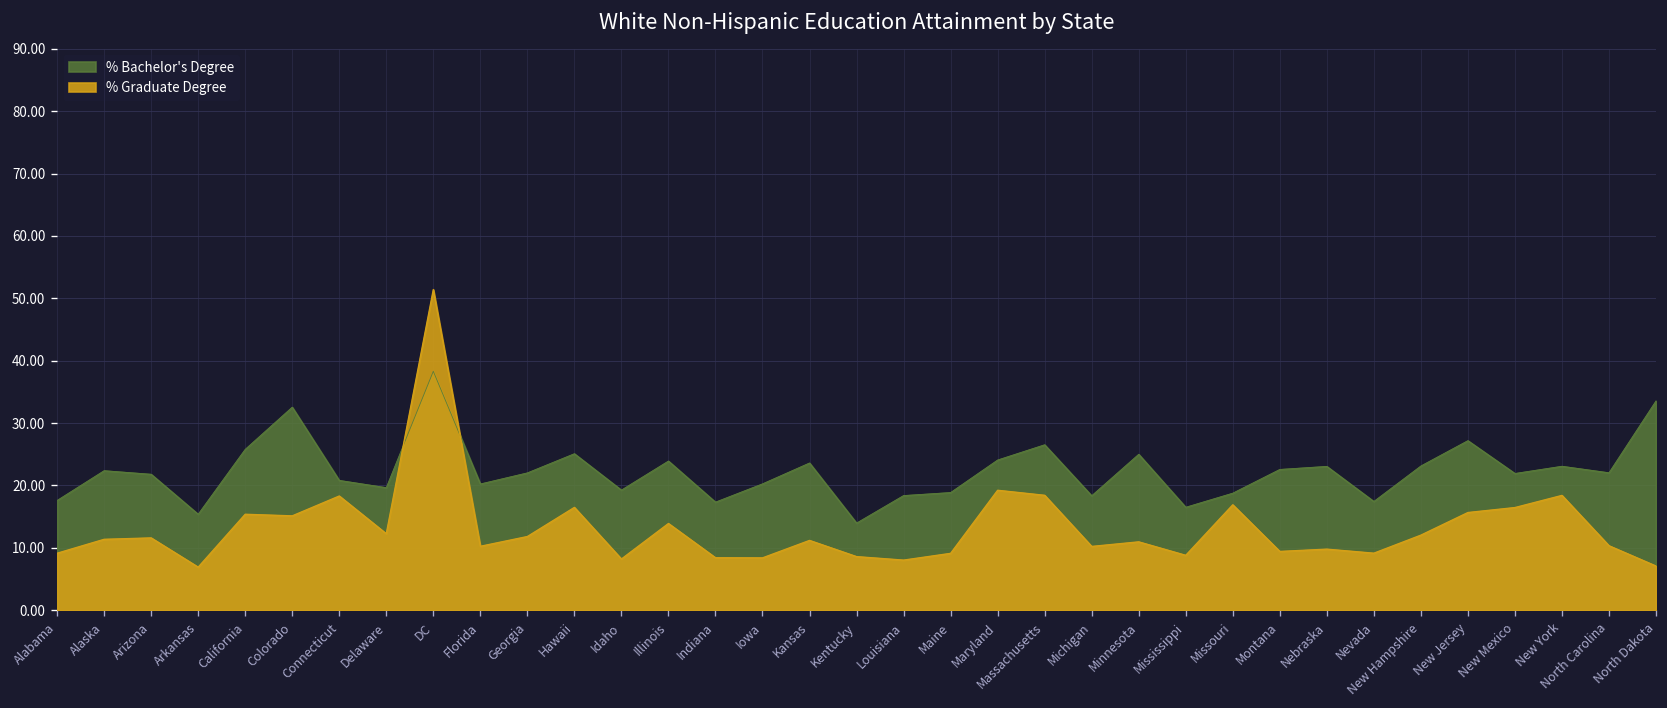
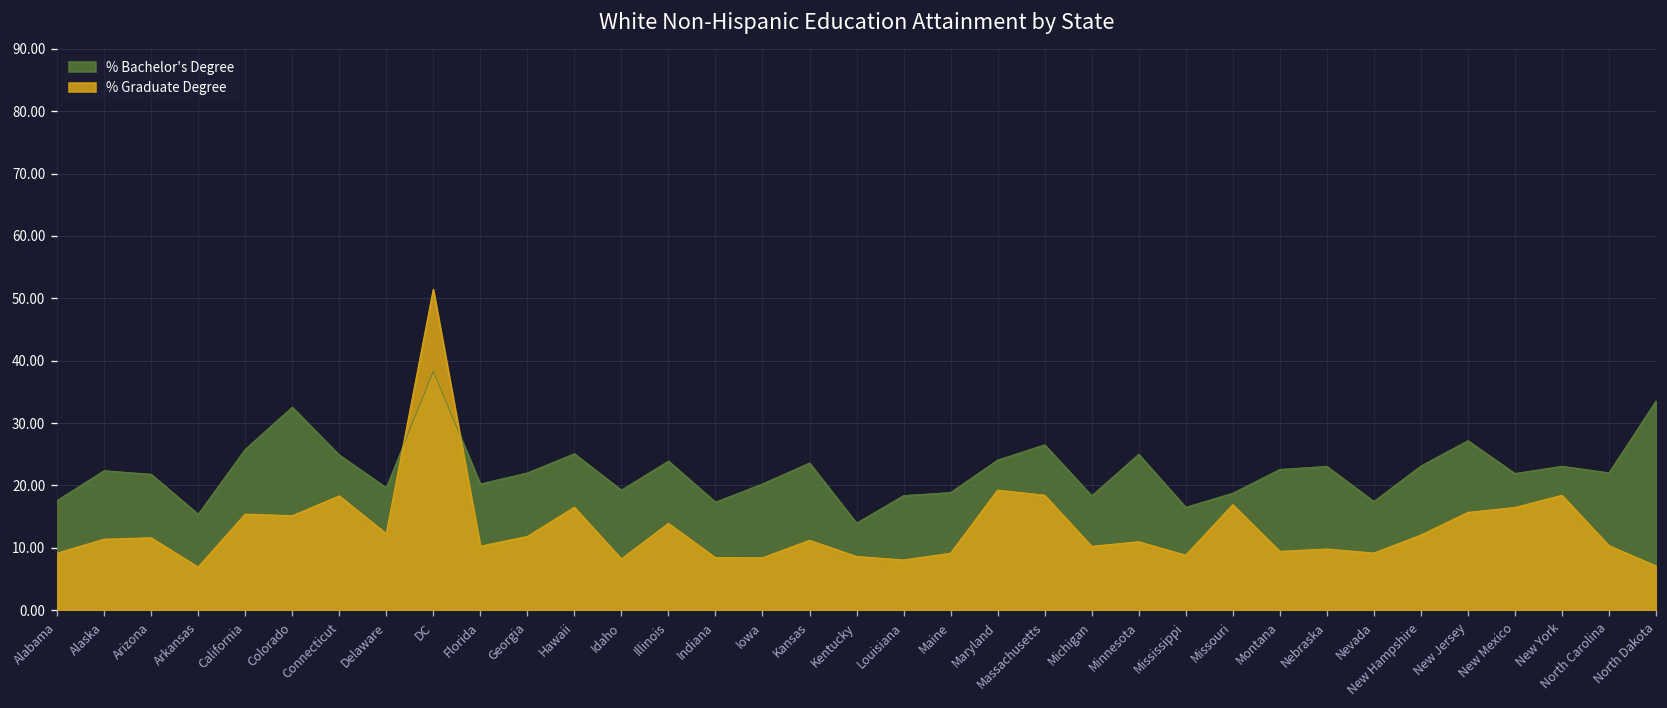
  {
    "% Bachelor's Degree": {
      "Alabama": 18,
      "Alaska": 22,
      "Arizona": 22,
      "Arkansas": 15,
      "California": 26,
      "Colorado": 33,
-     "Connecticut": 21,
+     "Connecticut": 25,
      "Delaware": 20,
      "DC": 38,
      "Florida": 20,
      "Georgia": 22,
      "Hawaii": 25,
      "Idaho": 19,
      "Illinois": 24,
      "Indiana": 17,
      "Iowa": 20,
      "Kansas": 24,
      "Kentucky": 14,
      "Louisiana": 18,
      "Maine": 19,
      "Maryland": 24,
      "Massachusetts": 27,
      "Michigan": 18,
      "Minnesota": 25,
      "Mississippi": 17,
      "Missouri": 19,
      "Montana": 23,
      "Nebraska": 23,
      "Nevada": 17,
      "New Hampshire": 23,
      "New Jersey": 27,
      "New Mexico": 22,
      "New York": 23,
      "North Carolina": 22,
      "North Dakota": 34
    },
    "% Graduate Degree": {
      "Alabama": 9,
      "Alaska": 11,
      "Arizona": 12,
      "Arkansas": 7,
      "California": 15,
      "Colorado": 15,
      "Connecticut": 18,
      "Delaware": 12,
      "DC": 51,
      "Florida": 10,
      "Georgia": 12,
      "Hawaii": 16,
      "Idaho": 8,
      "Illinois": 14,
      "Indiana": 8,
      "Iowa": 8,
      "Kansas": 11,
      "Kentucky": 9,
      "Louisiana": 8,
      "Maine": 9,
      "Maryland": 19,
      "Massachusetts": 18,
      "Michigan": 10,
      "Minnesota": 11,
      "Mississippi": 9,
      "Missouri": 17,
      "Montana": 9,
      "Nebraska": 10,
      "Nevada": 9,
      "New Hampshire": 12,
      "New Jersey": 16,
      "New Mexico": 16,
      "New York": 18,
      "North Carolina": 10,
      "North Dakota": 7
    }
  }
